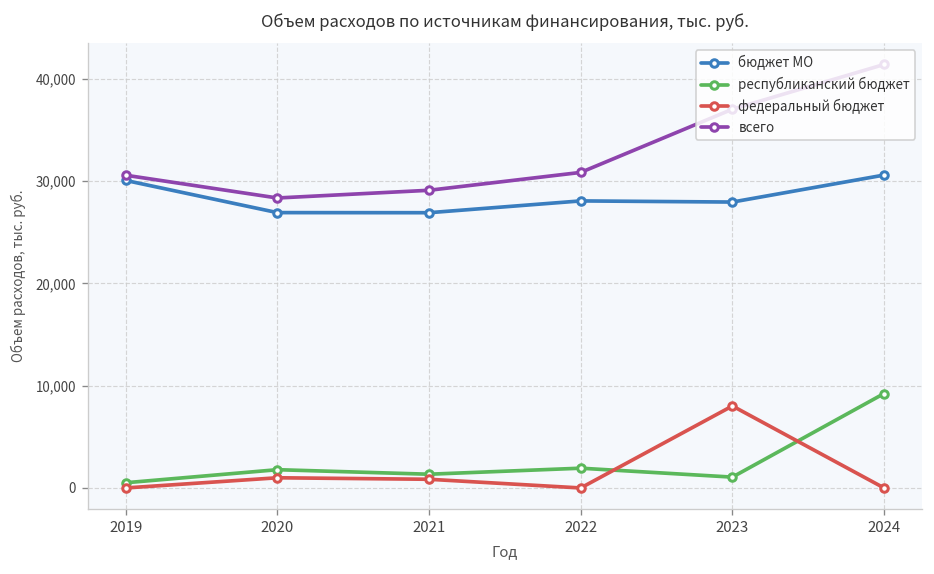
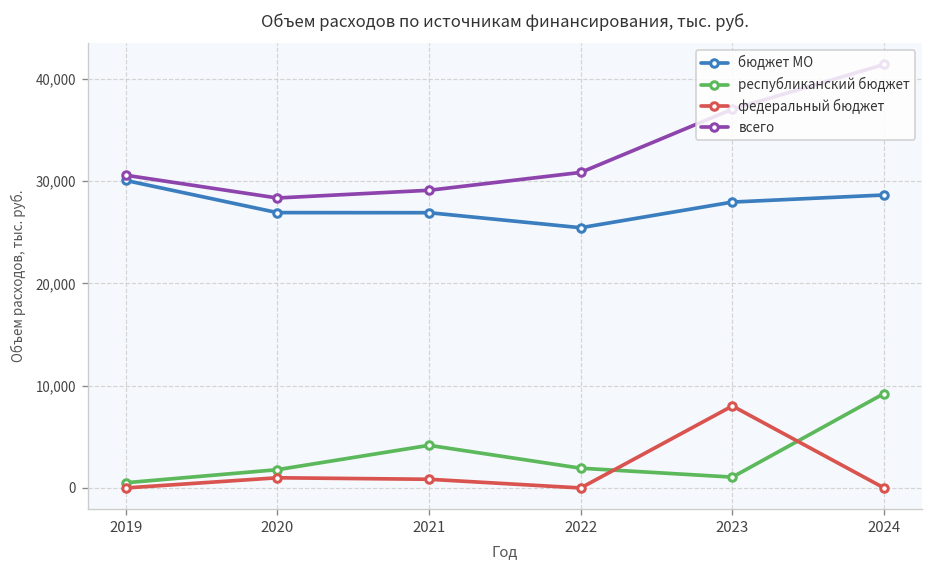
  {
    "бюджет МО": {
      "2019": "30,000",
      "2020": "27,000",
      "2021": "27,000",
-     "2022": "28,000",
+     "2022": "25,000",
      "2023": "28,000",
-     "2024": "31,000"
+     "2024": "29,000"
    },
    "республиканский бюджет": {
      "2019": "1,000",
      "2020": "2,000",
-     "2021": "1,000",
+     "2021": "4,000",
      "2022": "2,000",
      "2023": "1,000",
      "2024": "9,000"
    },
    "федеральный бюджет": {
      "2019": "0",
      "2020": "1,000",
      "2021": "1,000",
      "2022": "0",
      "2023": "8,000",
      "2024": "0"
    },
    "всего": {
      "2019": "31,000",
      "2020": "28,000",
      "2021": "29,000",
      "2022": "31,000"
    }
  }
